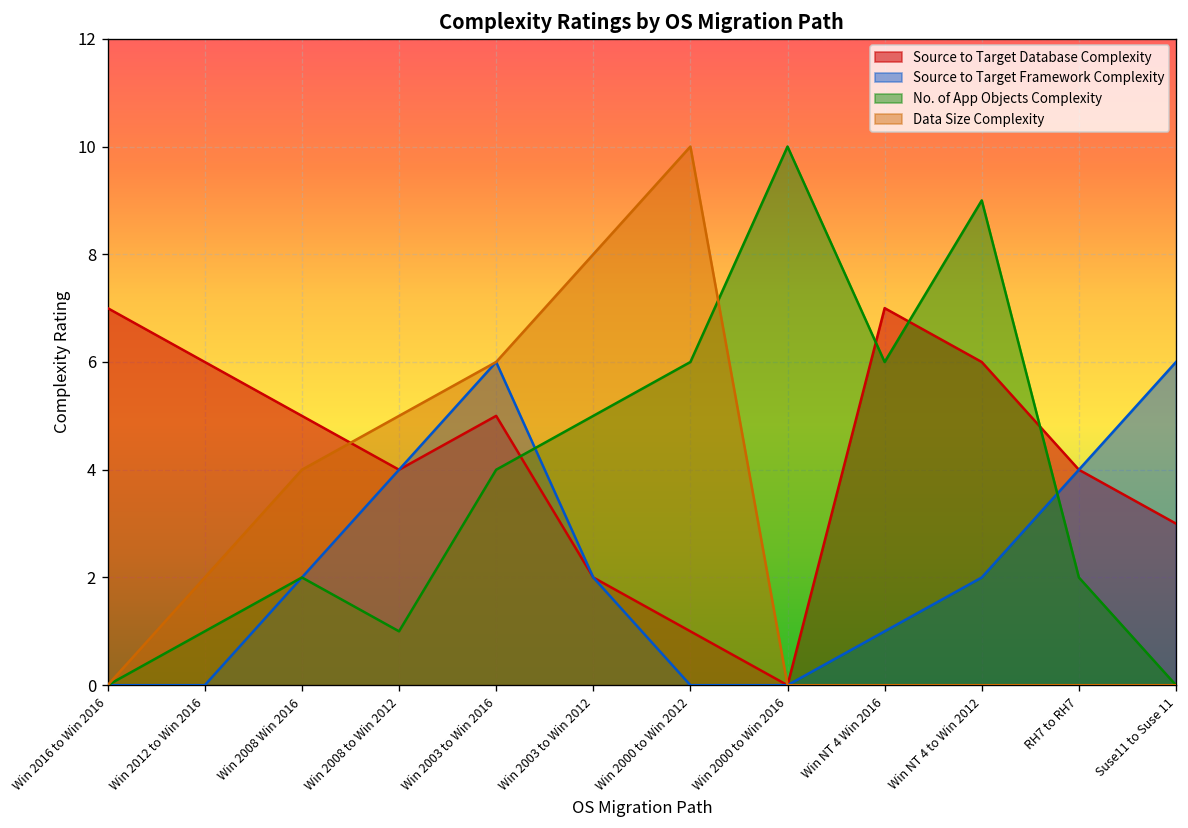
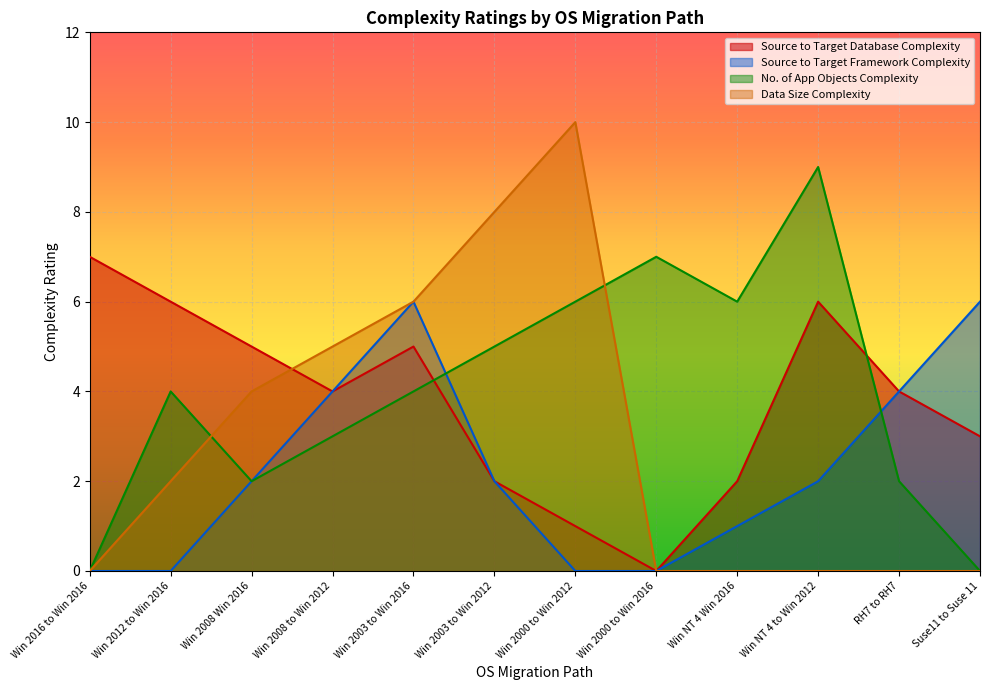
  {
    "Source to Target Database Complexity": {
      "Win 2016 to Win 2016": 7,
      "Win 2012 to Win 2016": 6,
      "Win 2008 Win 2016": 5,
      "Win 2003 to Win 2016": 5,
      "Win 2000 to Win 2012": 1,
-     "Win NT 4 Win 2016": 7,
+     "Win NT 4 Win 2016": 2,
      "Win NT 4 to Win 2012": 6,
      "Suse11 to Suse 11": 3
    },
    "Source to Target Framework Complexity": {
      "Win 2012 to Win 2016": 0,
      "Win 2000 to Win 2012": 0,
      "Win NT 4 Win 2016": 1,
      "Win NT 4 to Win 2012": 2,
      "Suse11 to Suse 11": 6
    },
    "No. of App Objects Complexity": {
-     "Win 2012 to Win 2016": 1,
-     "Win 2008 to Win 2012": 1,
+     "Win 2012 to Win 2016": 4,
+     "Win 2008 to Win 2012": 3,
      "Win 2003 to Win 2016": 4,
      "Win 2003 to Win 2012": 5,
      "Win 2000 to Win 2012": 6,
-     "Win 2000 to Win 2016": 10,
+     "Win 2000 to Win 2016": 7,
      "Win NT 4 Win 2016": 6,
      "Win NT 4 to Win 2012": 9,
      "RH7 to RH7": 2
    },
    "Data Size Complexity": {
      "Win 2012 to Win 2016": 2,
      "Win 2008 Win 2016": 4,
      "Win 2008 to Win 2012": 5,
      "Win 2003 to Win 2012": 8,
      "Win 2000 to Win 2012": 10,
      "Win NT 4 Win 2016": 0,
      "Win NT 4 to Win 2012": 0,
      "RH7 to RH7": 0
    }
  }
